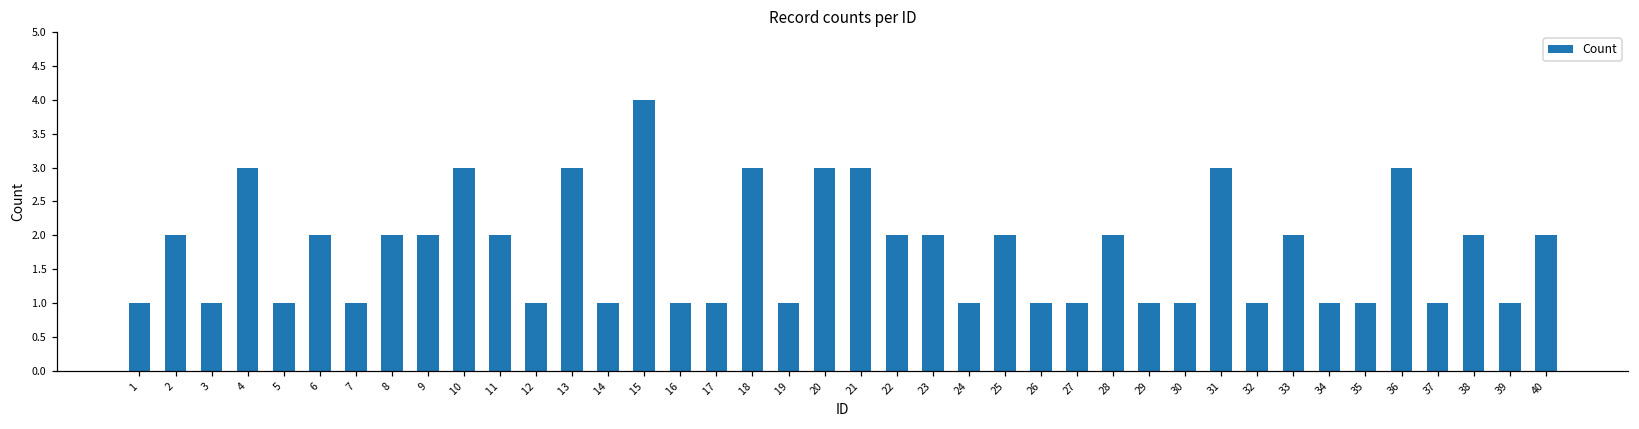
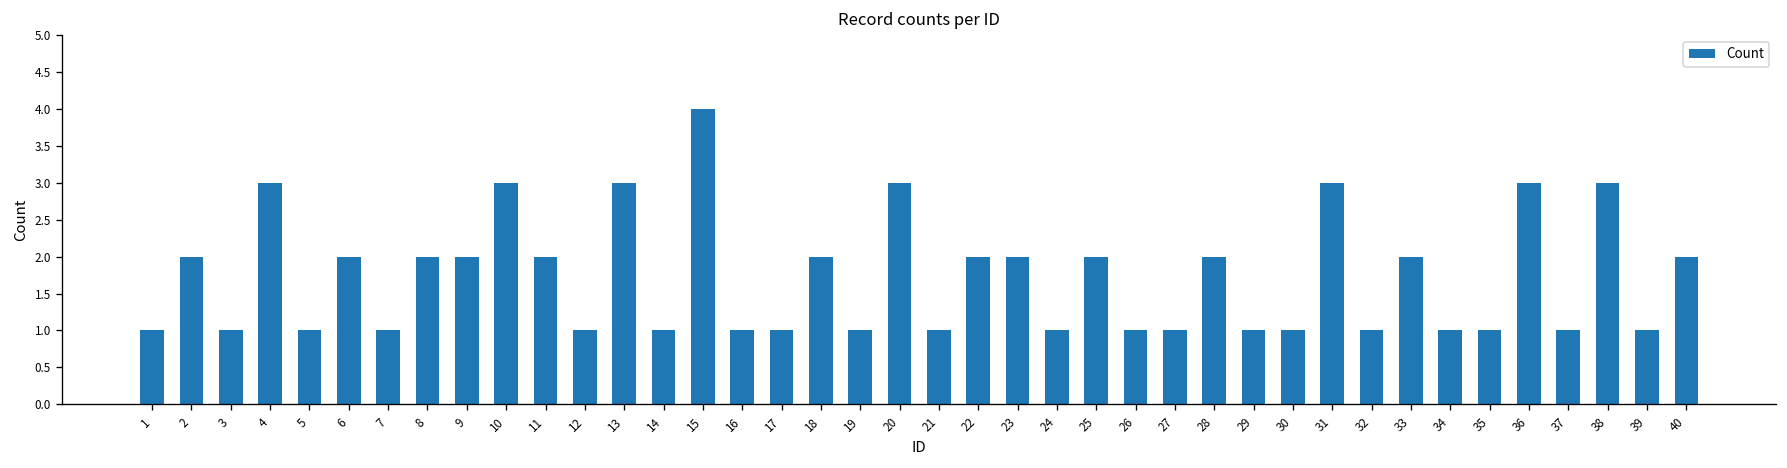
  {
    "1": 1,
    "2": 2,
    "3": 1,
    "4": 3,
    "5": 1,
    "6": 2,
    "7": 1,
    "8": 2,
    "9": 2,
    "10": 3,
    "11": 2,
    "12": 1,
    "13": 3,
    "14": 1,
    "15": 4,
    "16": 1,
    "17": 1,
-   "18": 3,
+   "18": 2,
    "19": 1,
    "20": 3,
-   "21": 3,
+   "21": 1,
    "22": 2,
    "23": 2,
    "24": 1,
    "25": 2,
    "26": 1,
    "27": 1,
    "28": 2,
    "29": 1,
    "30": 1,
    "31": 3,
    "32": 1,
    "33": 2,
    "34": 1,
    "35": 1,
    "36": 3,
    "37": 1,
-   "38": 2,
+   "38": 3,
    "39": 1,
    "40": 2
  }
